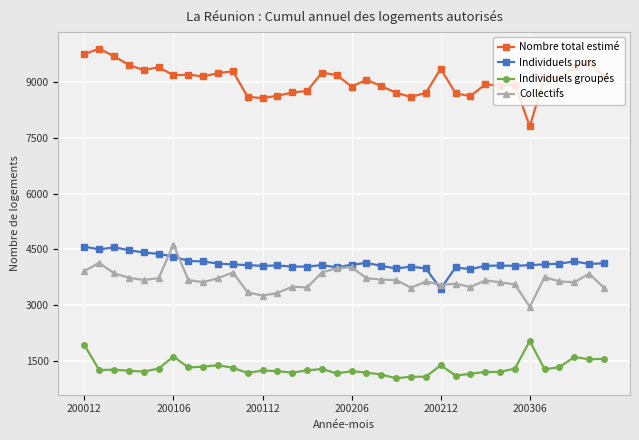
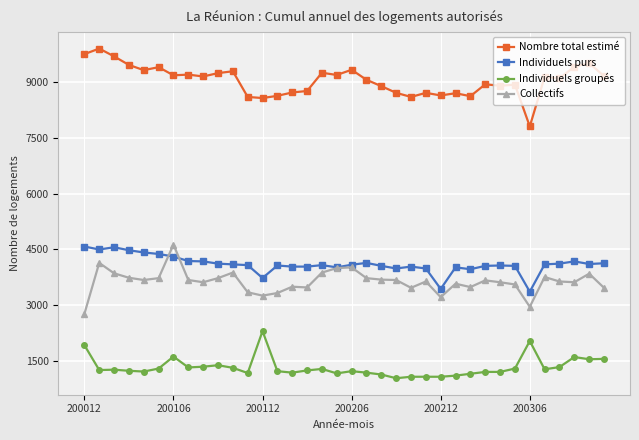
  {
    "Nombre total estimé": {
      "200012": 9800,
      "200106": 9200,
      "200112": 8600,
-     "200206": 8900,
-     "200212": 9400,
+     "200206": 9300,
+     "200212": 8600,
      "200306": 7800
    },
    "Individuels purs": {
      "200012": 4600,
      "200106": 4300,
-     "200112": 4100,
+     "200112": 3700,
      "200206": 4100,
      "200212": 3400,
-     "200306": 4100
+     "200306": 3400
    },
    "Individuels groupés": {
      "200012": 1900,
      "200106": 1600,
-     "200112": 1300,
+     "200112": 2300,
      "200206": 1200,
-     "200212": 1400,
+     "200212": 1100,
      "200306": 2000
    },
    "Collectifs": {
-     "200012": 3900,
+     "200012": 2800,
      "200106": 4600,
      "200112": 3300,
      "200206": 4000,
-     "200212": 3600,
+     "200212": 3200,
      "200306": 3000
    }
  }
